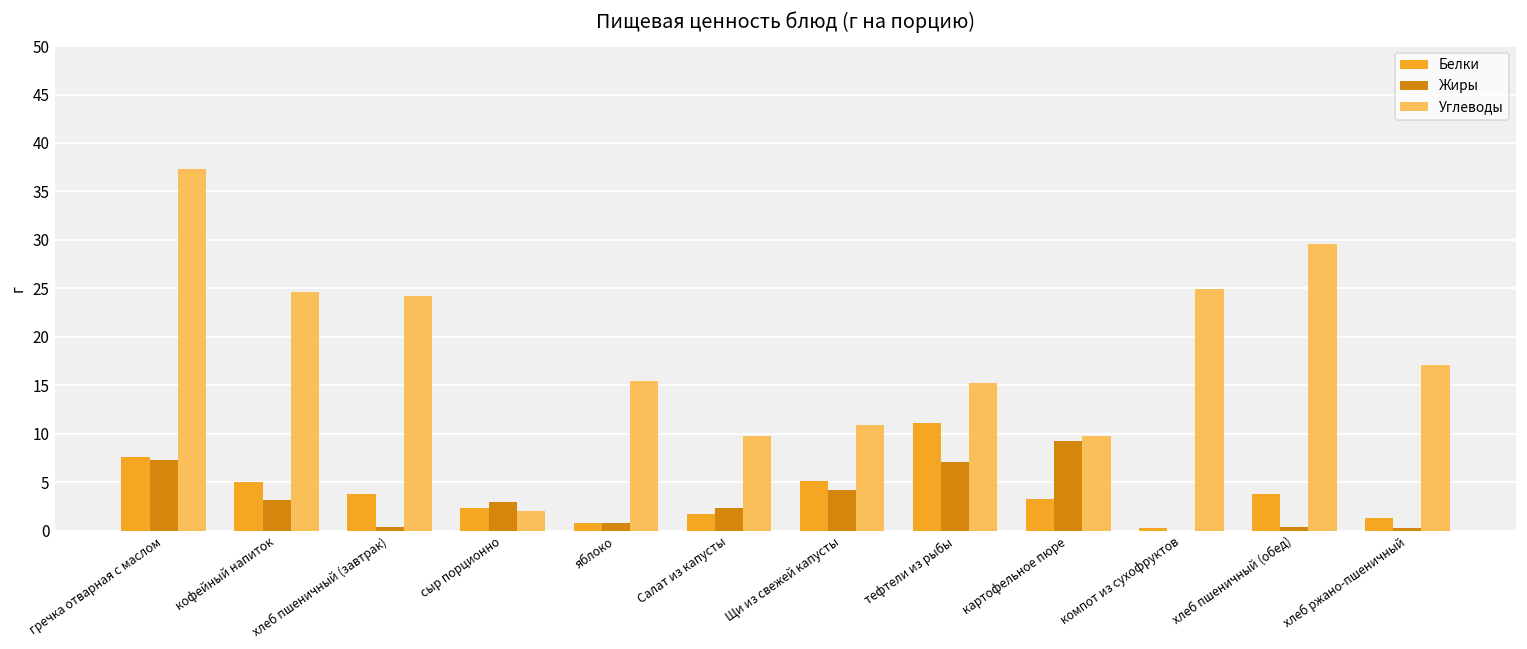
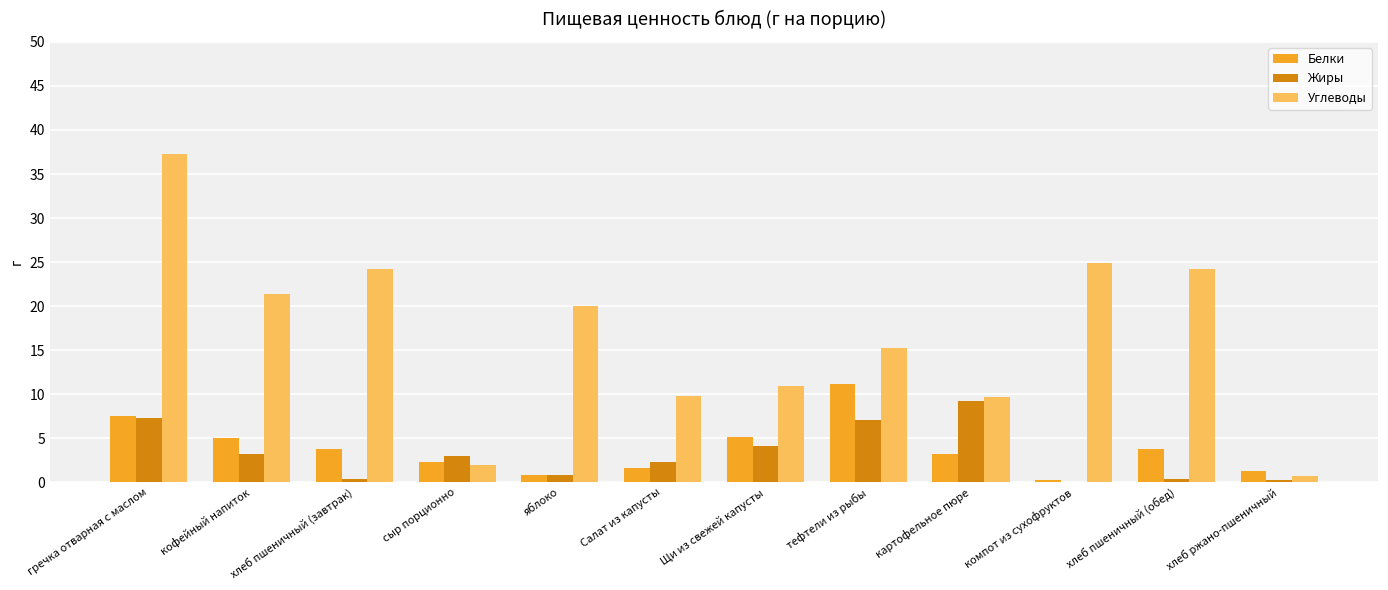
  {
    "Углеводы": {
      "гречка отварная с маслом": 37,
-     "кофейный напиток": 25,
+     "кофейный напиток": 21,
      "хлеб пшеничный (завтрак)": 24,
      "сыр порционно": 2,
-     "яблоко": 15,
+     "яблоко": 20,
      "Салат из капусты": 10,
      "Щи из свежей капусты": 11,
      "тефтели из рыбы": 15,
      "картофельное пюре": 10,
      "компот из сухофруктов": 25,
-     "хлеб пшеничный (обед)": 30,
-     "хлеб ржано-пшеничный": 17
+     "хлеб пшеничный (обед)": 24,
+     "хлеб ржано-пшеничный": 1
    }
  }
